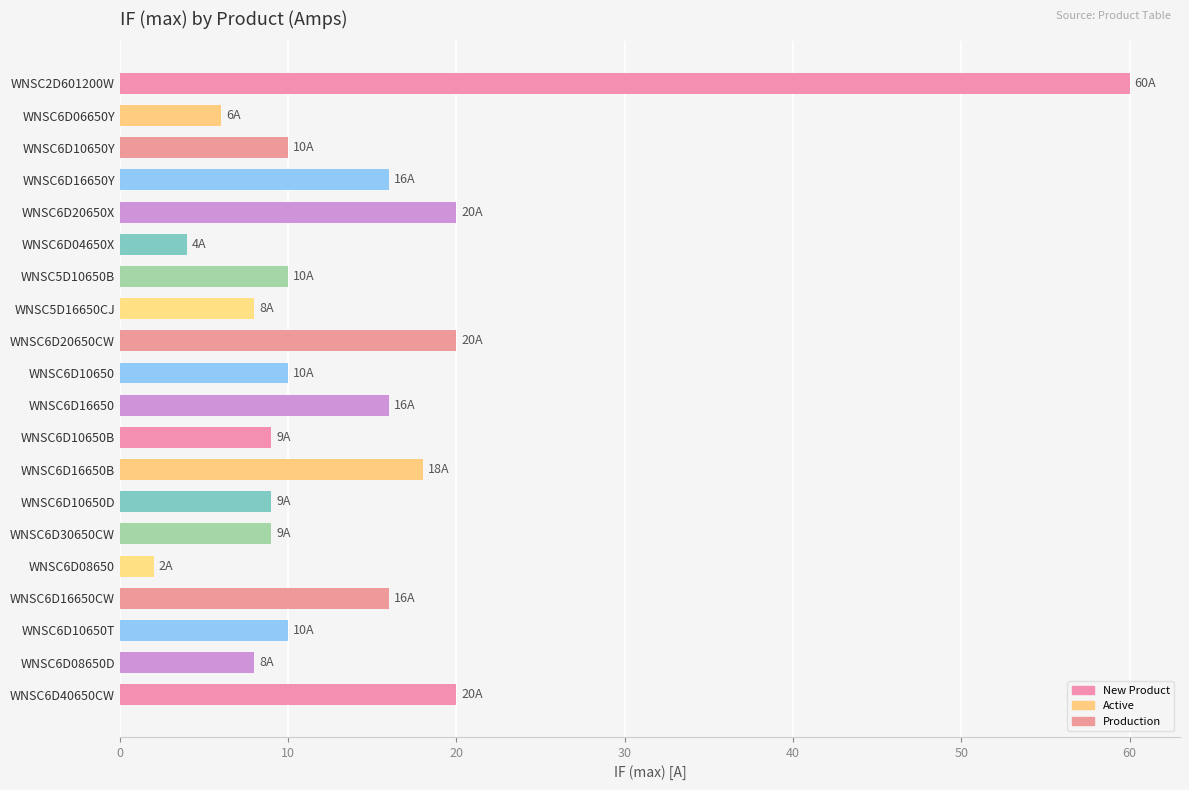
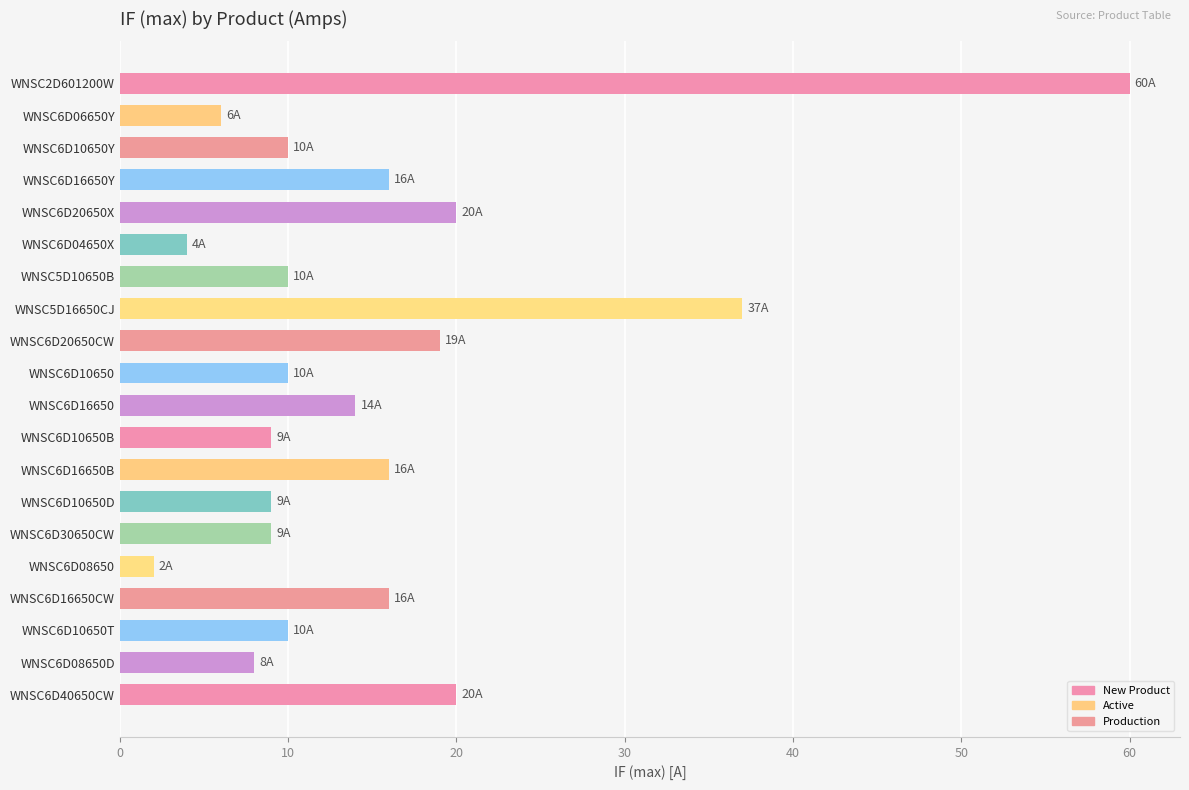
  {
    "WNSC2D601200W": "60A",
    "WNSC6D06650Y": "6A",
    "WNSC6D10650Y": "10A",
    "WNSC6D16650Y": "16A",
    "WNSC6D20650X": "20A",
    "WNSC6D04650X": "4A",
    "WNSC5D10650B": "10A",
-   "WNSC5D16650CJ": "8A",
-   "WNSC6D20650CW": "20A",
+   "WNSC5D16650CJ": "37A",
+   "WNSC6D20650CW": "19A",
    "WNSC6D10650": "10A",
-   "WNSC6D16650": "16A",
+   "WNSC6D16650": "14A",
    "WNSC6D10650B": "9A",
-   "WNSC6D16650B": "18A",
+   "WNSC6D16650B": "16A",
    "WNSC6D10650D": "9A",
    "WNSC6D30650CW": "9A",
    "WNSC6D08650": "2A",
    "WNSC6D16650CW": "16A",
    "WNSC6D10650T": "10A",
    "WNSC6D08650D": "8A",
    "WNSC6D40650CW": "20A"
  }
